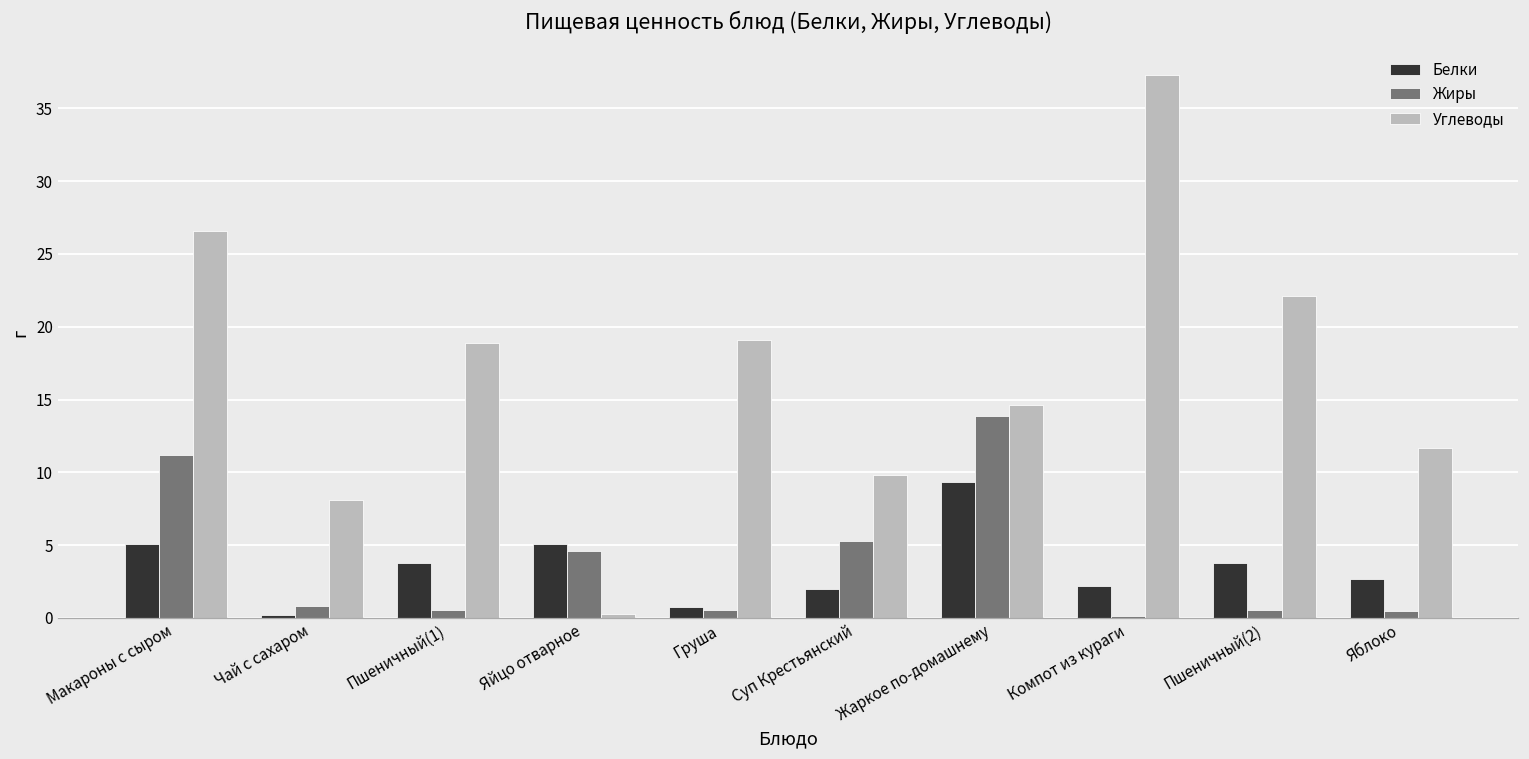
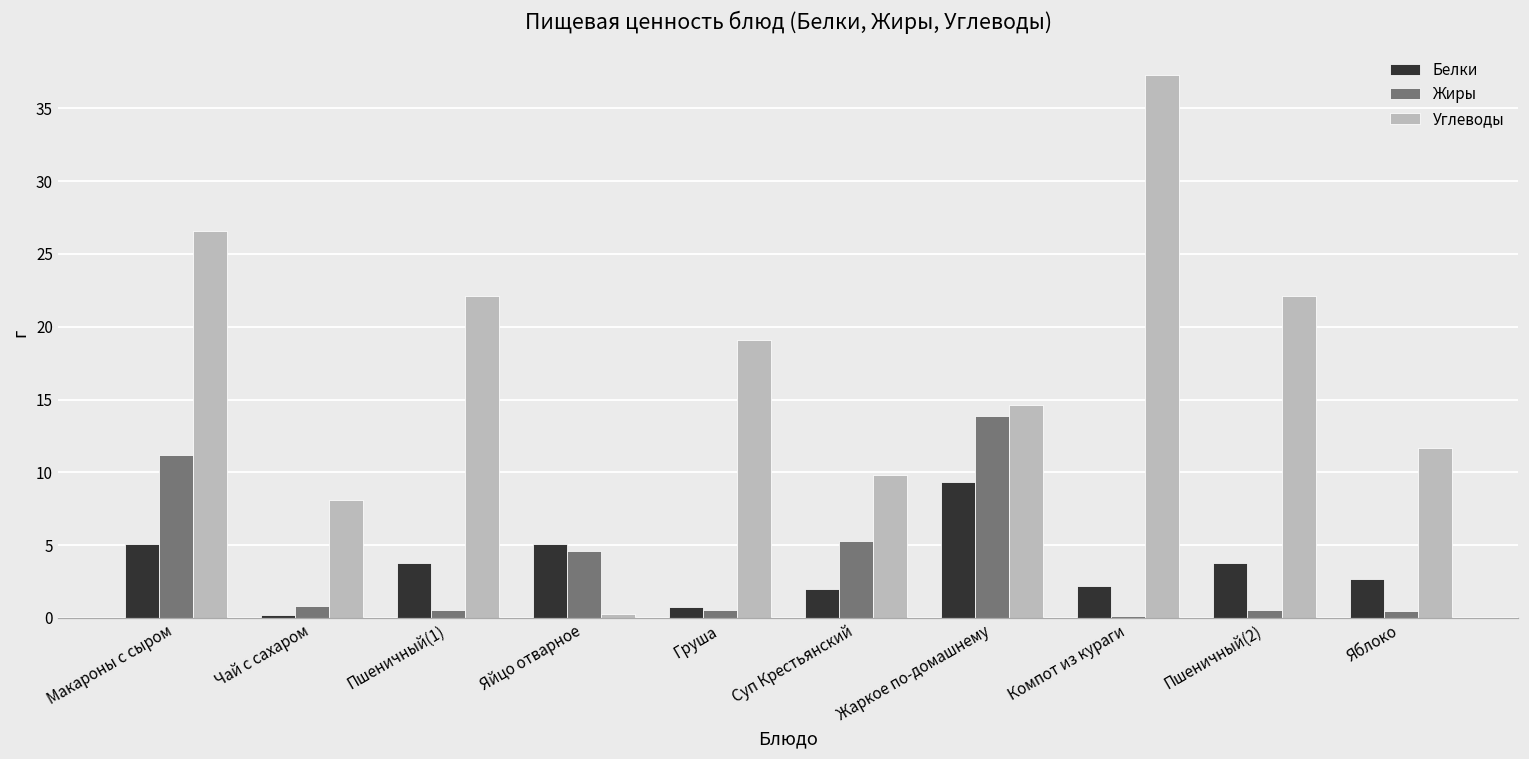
  {
    "Белки": {
      "Макароны с сыром": 5.1,
      "Чай с сахаром": 0.2,
      "Пшеничный(1)": 3.8,
      "Яйцо отварное": 5.1,
      "Груша": 0.7,
      "Суп Крестьянский": 2.0,
      "Жаркое по-домашнему": 9.4,
      "Компот из кураги": 2.2,
      "Пшеничный(2)": 3.8,
      "Яблоко": 2.7
    },
    "Жиры": {
      "Макароны с сыром": 11.2,
      "Чай с сахаром": 0.8,
      "Пшеничный(1)": 0.5,
      "Яйцо отварное": 4.6,
      "Груша": 0.6,
      "Суп Крестьянский": 5.3,
      "Жаркое по-домашнему": 13.9,
      "Пшеничный(2)": 0.5,
      "Яблоко": 0.5
    },
    "Углеводы": {
      "Макароны с сыром": 26.6,
      "Чай с сахаром": 8.1,
-     "Пшеничный(1)": 18.9,
+     "Пшеничный(1)": 22.1,
      "Яйцо отварное": 0.3,
      "Груша": 19.1,
      "Суп Крестьянский": 9.8,
      "Жаркое по-домашнему": 14.6,
      "Компот из кураги": 37.3,
      "Пшеничный(2)": 22.1,
      "Яблоко": 11.7
    }
  }
